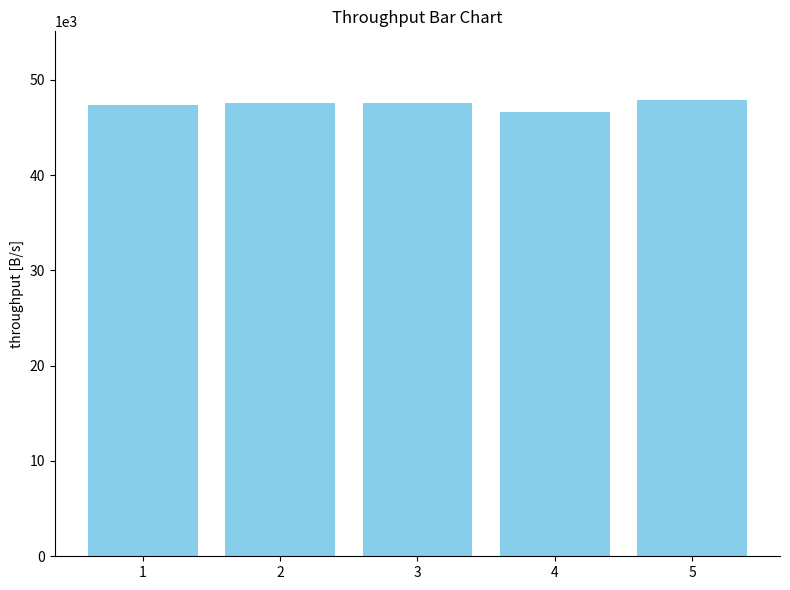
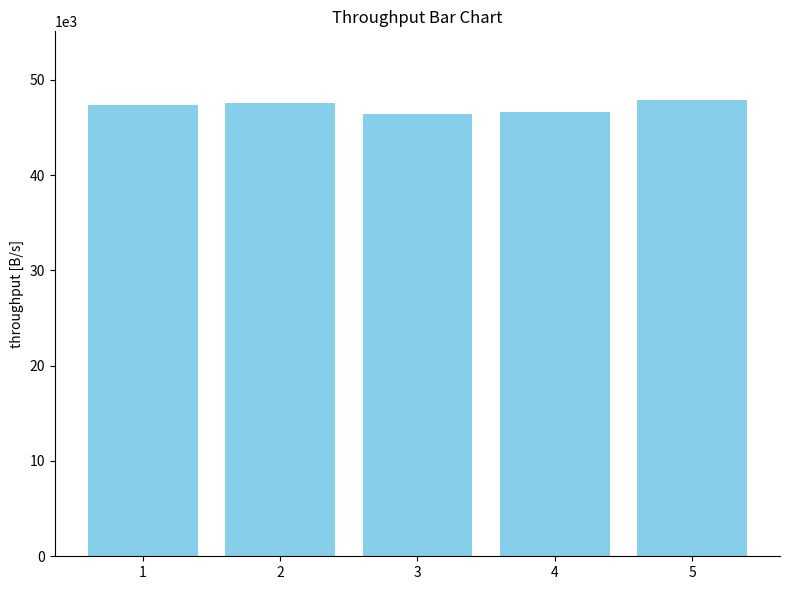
  {
    "1": 47000,
    "2": 48000,
-   "3": 48000,
+   "3": 46000,
    "4": 47000,
    "5": 48000
  }
